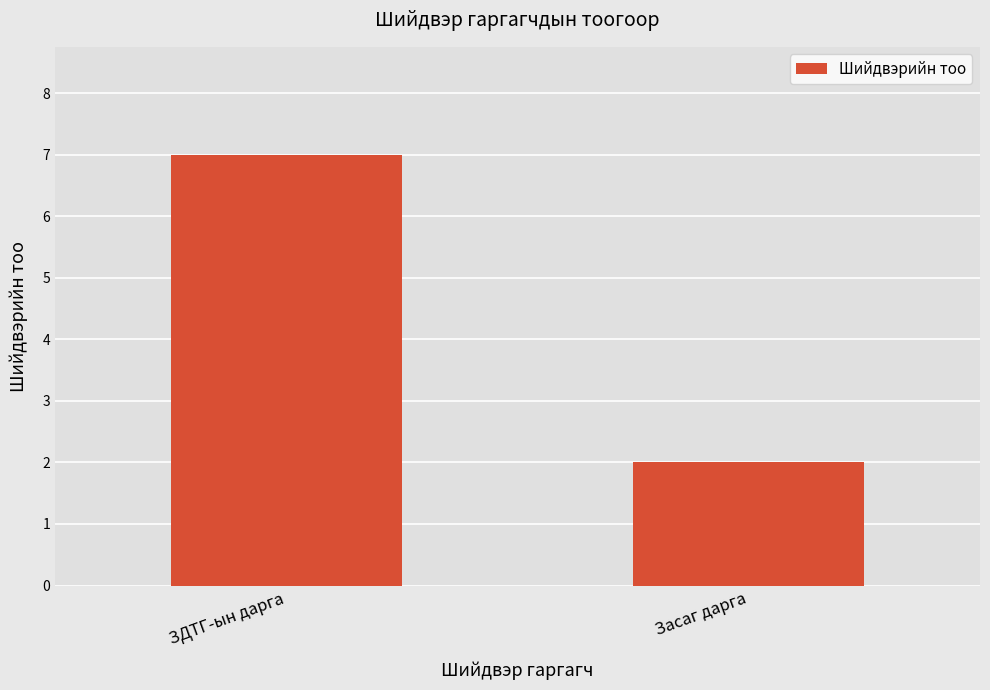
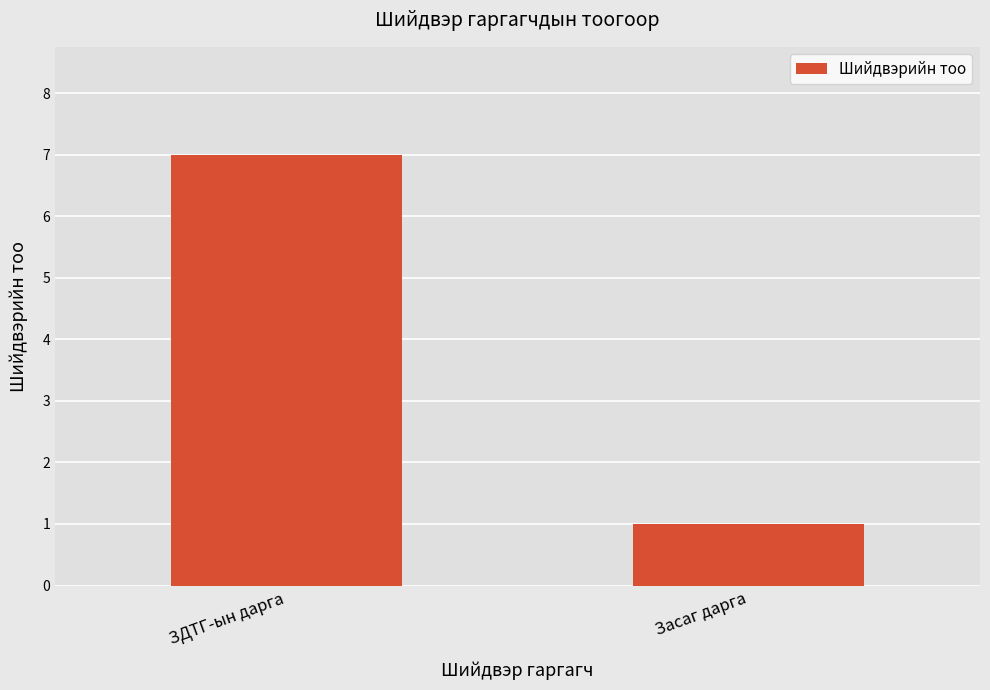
  {
    "ЗДТГ-ын дарга": 7,
-   "Засаг дарга": 2
+   "Засаг дарга": 1
  }
